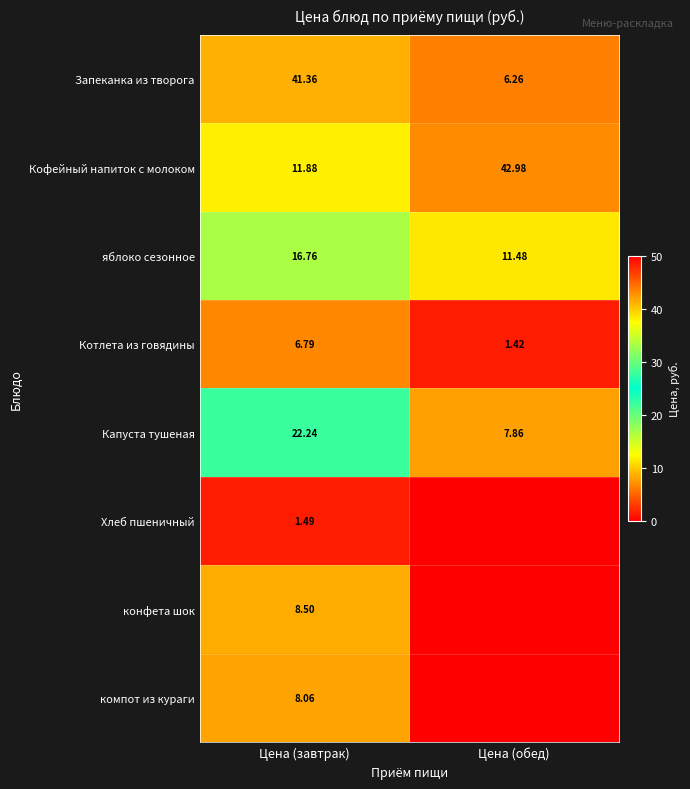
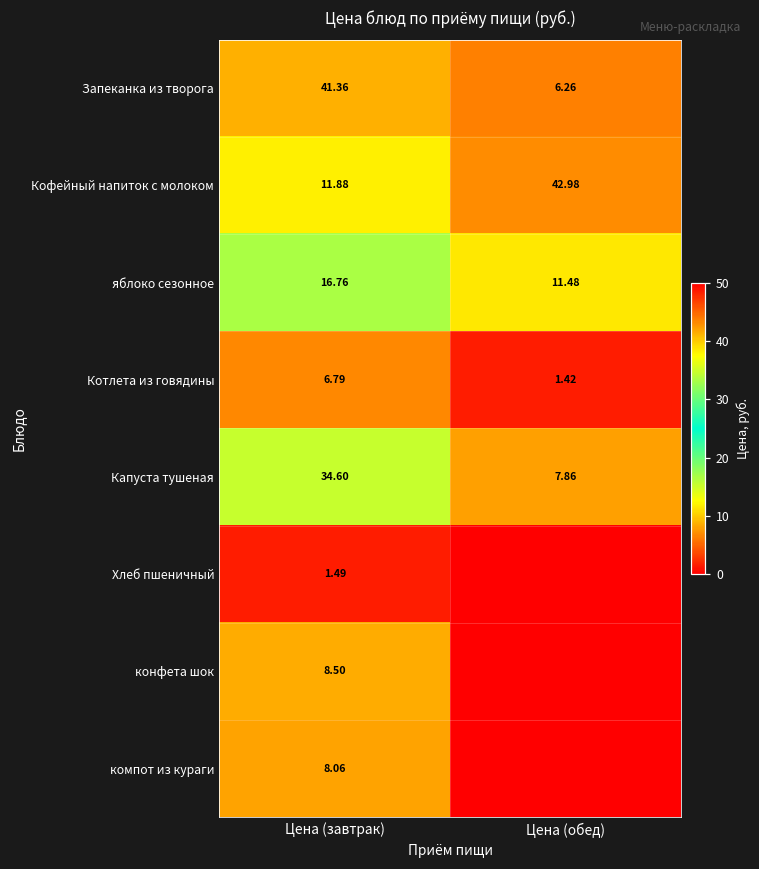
  {
    "Запеканка из творога": {
      "Цена (завтрак)": 41.36,
      "Цена (обед)": 6.26
    },
    "Кофейный напиток с молоком": {
      "Цена (завтрак)": 11.88,
      "Цена (обед)": 42.98
    },
    "яблоко сезонное": {
      "Цена (завтрак)": 16.76,
      "Цена (обед)": 11.48
    },
    "Котлета из говядины": {
      "Цена (завтрак)": 6.79,
      "Цена (обед)": 1.42
    },
    "Капуста тушеная": {
-     "Цена (завтрак)": 22.24,
+     "Цена (завтрак)": 34.60,
      "Цена (обед)": 7.86
    },
    "Хлеб пшеничный": {
      "Цена (завтрак)": 1.49
    },
    "конфета шок": {
      "Цена (завтрак)": 8.50
    },
    "компот из кураги": {
      "Цена (завтрак)": 8.06
    }
  }
